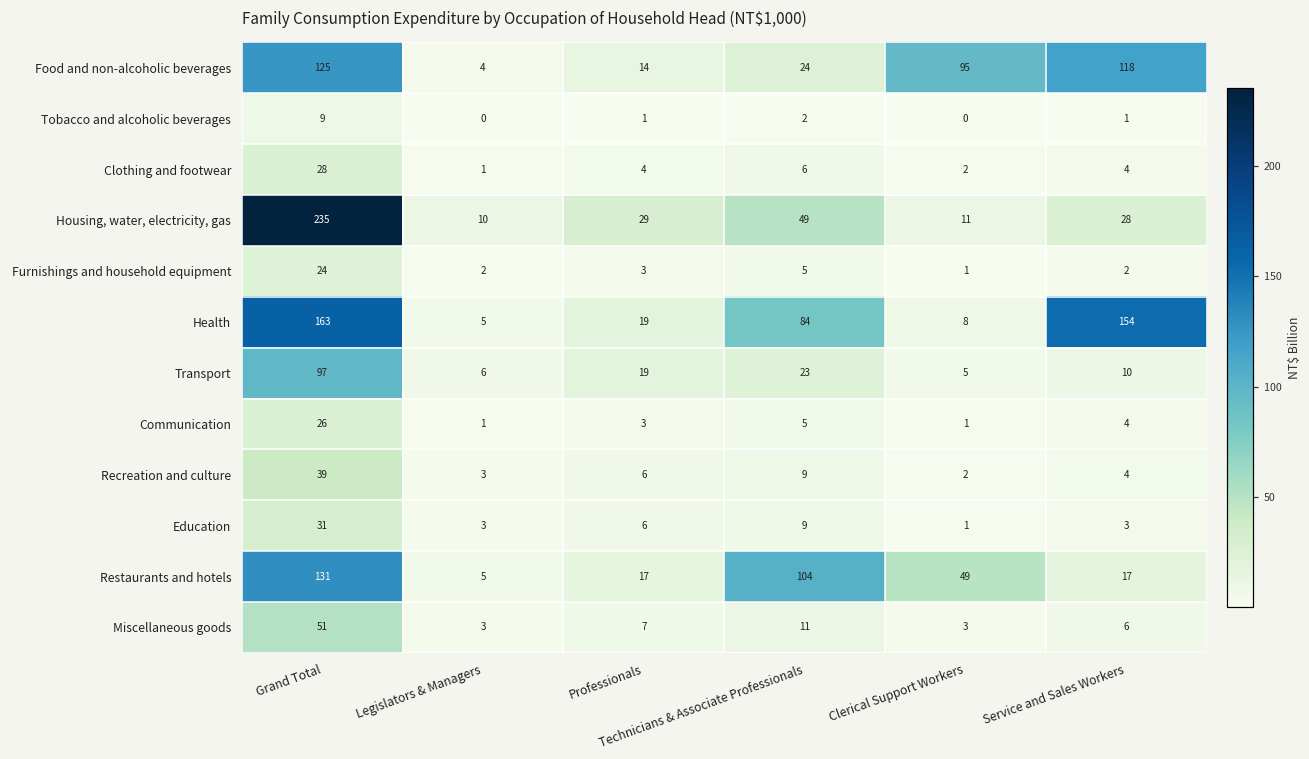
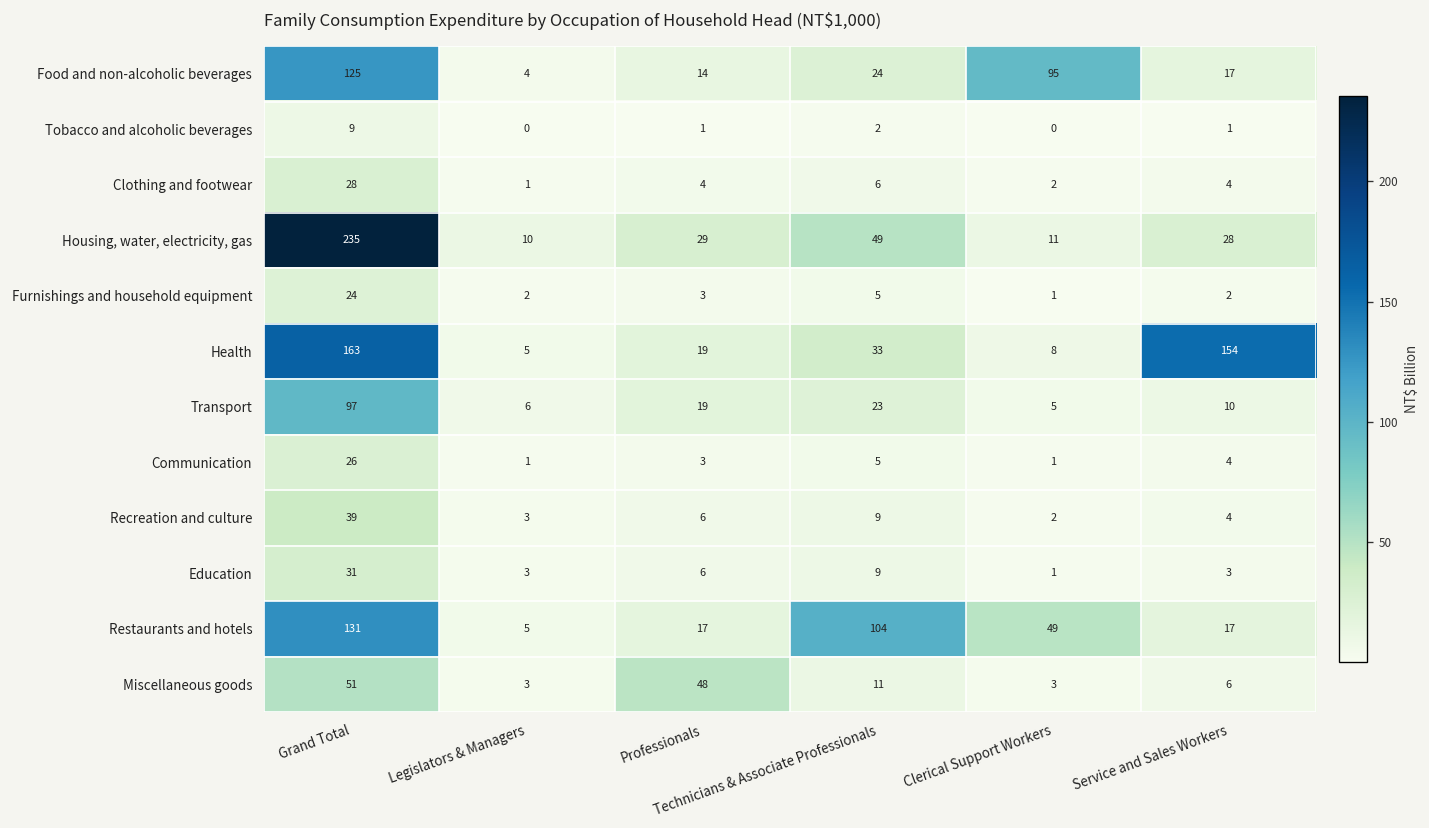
  {
    "Food and non-alcoholic beverages": {
      "Grand Total": 125,
      "Legislators & Managers": 4,
      "Professionals": 14,
      "Technicians & Associate Professionals": 24,
      "Clerical Support Workers": 95,
-     "Service and Sales Workers": 118
+     "Service and Sales Workers": 17
    },
    "Tobacco and alcoholic beverages": {
      "Grand Total": 9,
      "Legislators & Managers": 0,
      "Professionals": 1,
      "Technicians & Associate Professionals": 2,
      "Clerical Support Workers": 0,
      "Service and Sales Workers": 1
    },
    "Clothing and footwear": {
      "Grand Total": 28,
      "Legislators & Managers": 1,
      "Professionals": 4,
      "Technicians & Associate Professionals": 6,
      "Clerical Support Workers": 2,
      "Service and Sales Workers": 4
    },
    "Housing, water, electricity, gas": {
      "Grand Total": 235,
      "Legislators & Managers": 10,
      "Professionals": 29,
      "Technicians & Associate Professionals": 49,
      "Clerical Support Workers": 11,
      "Service and Sales Workers": 28
    },
    "Furnishings and household equipment": {
      "Grand Total": 24,
      "Legislators & Managers": 2,
      "Professionals": 3,
      "Technicians & Associate Professionals": 5,
      "Clerical Support Workers": 1,
      "Service and Sales Workers": 2
    },
    "Health": {
      "Grand Total": 163,
      "Legislators & Managers": 5,
      "Professionals": 19,
-     "Technicians & Associate Professionals": 84,
+     "Technicians & Associate Professionals": 33,
      "Clerical Support Workers": 8,
      "Service and Sales Workers": 154
    },
    "Transport": {
      "Grand Total": 97,
      "Legislators & Managers": 6,
      "Professionals": 19,
      "Technicians & Associate Professionals": 23,
      "Clerical Support Workers": 5,
      "Service and Sales Workers": 10
    },
    "Communication": {
      "Grand Total": 26,
      "Legislators & Managers": 1,
      "Professionals": 3,
      "Technicians & Associate Professionals": 5,
      "Clerical Support Workers": 1,
      "Service and Sales Workers": 4
    },
    "Recreation and culture": {
      "Grand Total": 39,
      "Legislators & Managers": 3,
      "Professionals": 6,
      "Technicians & Associate Professionals": 9,
      "Clerical Support Workers": 2,
      "Service and Sales Workers": 4
    },
    "Education": {
      "Grand Total": 31,
      "Legislators & Managers": 3,
      "Professionals": 6,
      "Technicians & Associate Professionals": 9,
      "Clerical Support Workers": 1,
      "Service and Sales Workers": 3
    },
    "Restaurants and hotels": {
      "Grand Total": 131,
      "Legislators & Managers": 5,
      "Professionals": 17,
      "Technicians & Associate Professionals": 104,
      "Clerical Support Workers": 49,
      "Service and Sales Workers": 17
    },
    "Miscellaneous goods": {
      "Grand Total": 51,
      "Legislators & Managers": 3,
-     "Professionals": 7,
+     "Professionals": 48,
      "Technicians & Associate Professionals": 11,
      "Clerical Support Workers": 3,
      "Service and Sales Workers": 6
    }
  }
